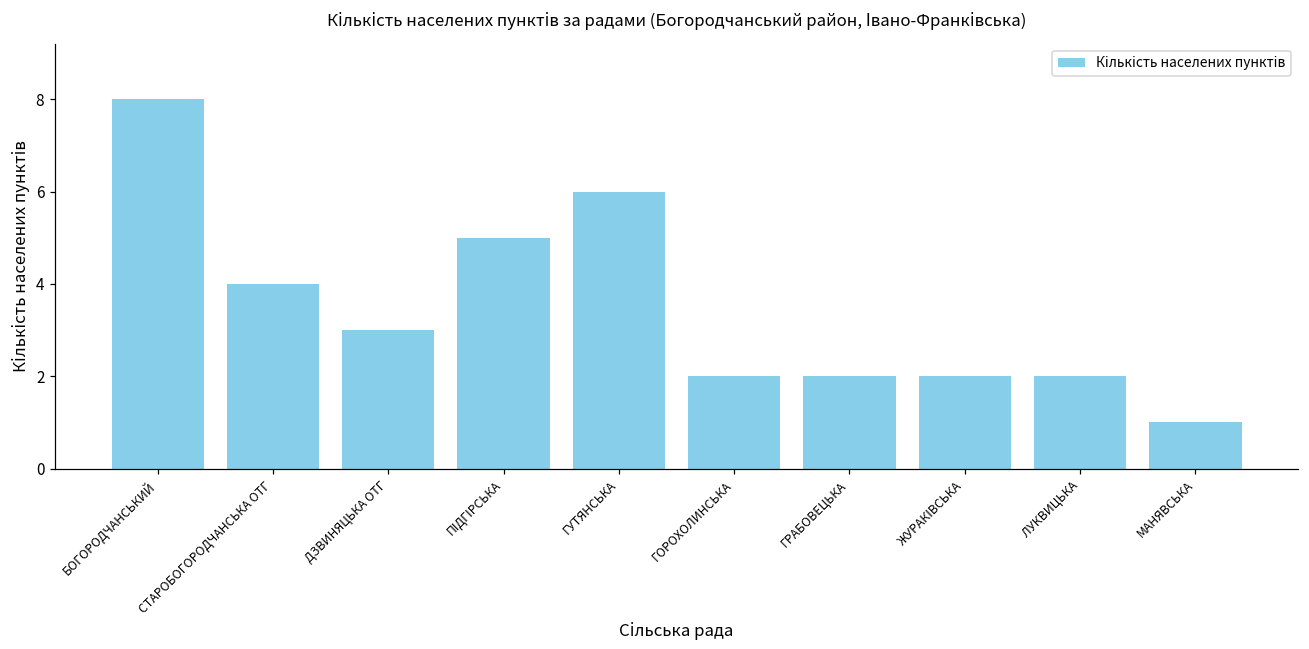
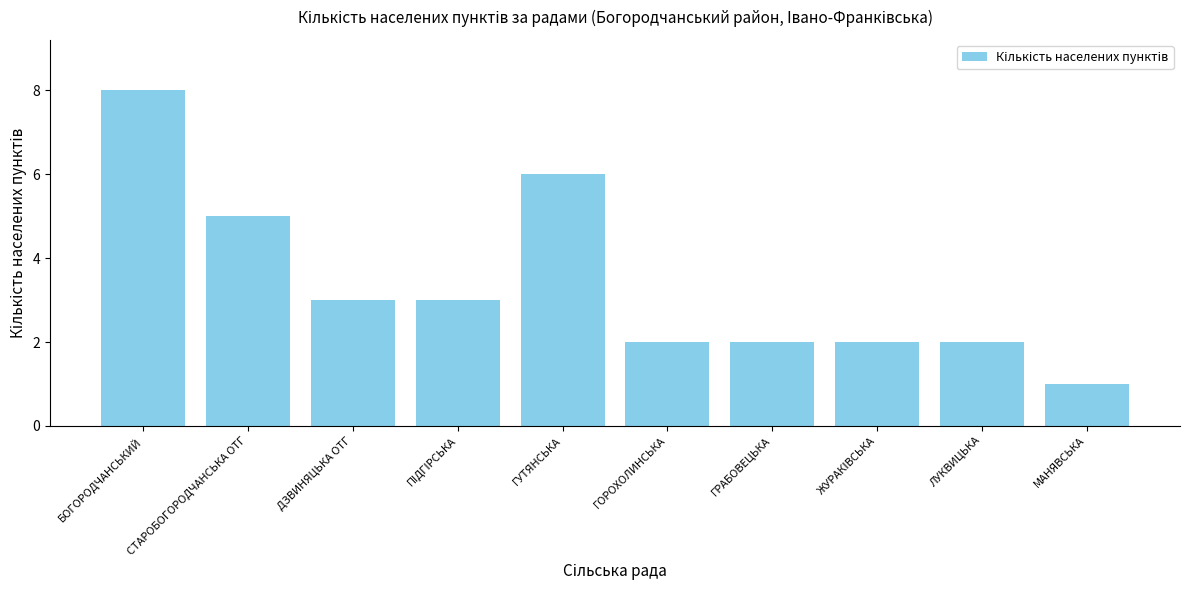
  {
    "БОГОРОДЧАНСЬКИЙ": 8,
-   "СТАРОБОГОРОДЧАНСЬКА ОТГ": 4,
+   "СТАРОБОГОРОДЧАНСЬКА ОТГ": 5,
    "ДЗВИНЯЦЬКА ОТГ": 3,
-   "ПІДГІРСЬКА": 5,
+   "ПІДГІРСЬКА": 3,
    "ГУТЯНСЬКА": 6,
    "ГОРОХОЛИНСЬКА": 2,
    "ГРАБОВЕЦЬКА": 2,
    "ЖУРАКІВСЬКА": 2,
    "ЛУКВИЦЬКА": 2,
    "МАНЯВСЬКА": 1
  }
